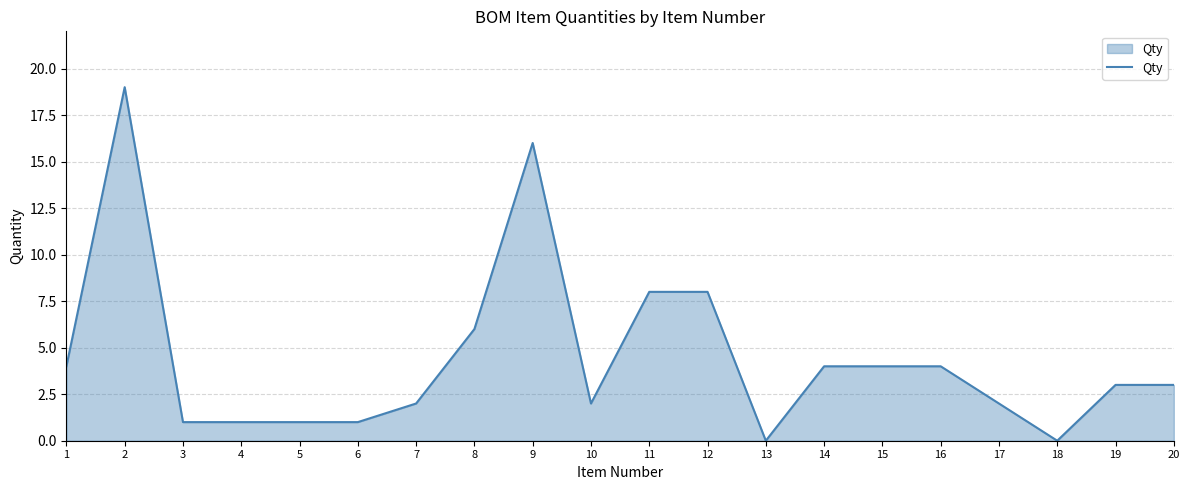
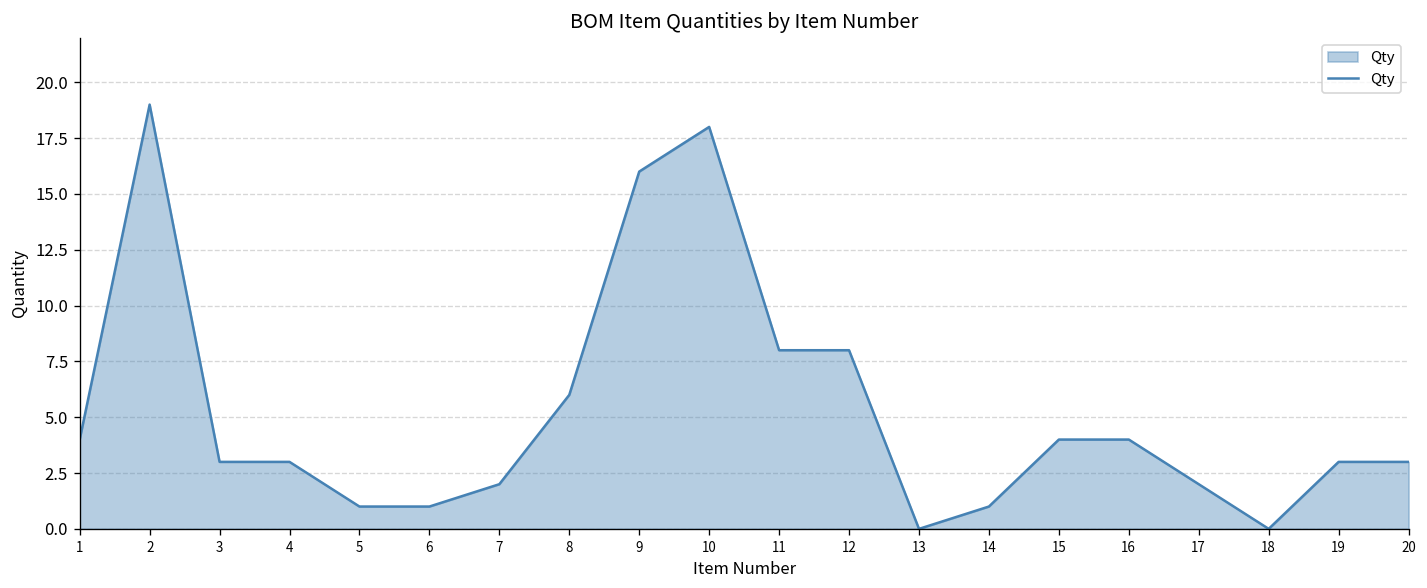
  {
    "1": 4,
    "2": 19,
-   "3": 1,
-   "4": 1,
+   "3": 3,
+   "4": 3,
    "5": 1,
    "6": 1,
    "7": 2,
    "8": 6,
    "9": 16,
-   "10": 2,
+   "10": 18,
    "11": 8,
    "12": 8,
    "13": 0,
-   "14": 4,
+   "14": 1,
    "15": 4,
    "16": 4,
    "17": 2,
    "18": 0,
    "19": 3,
    "20": 3
  }
